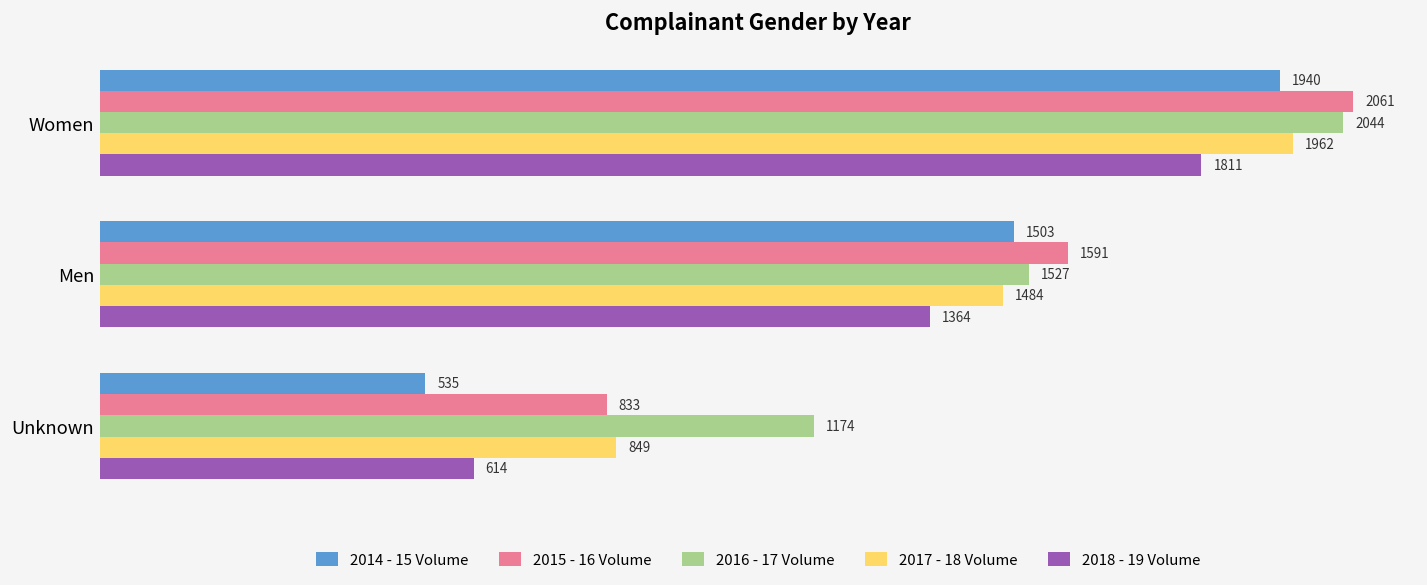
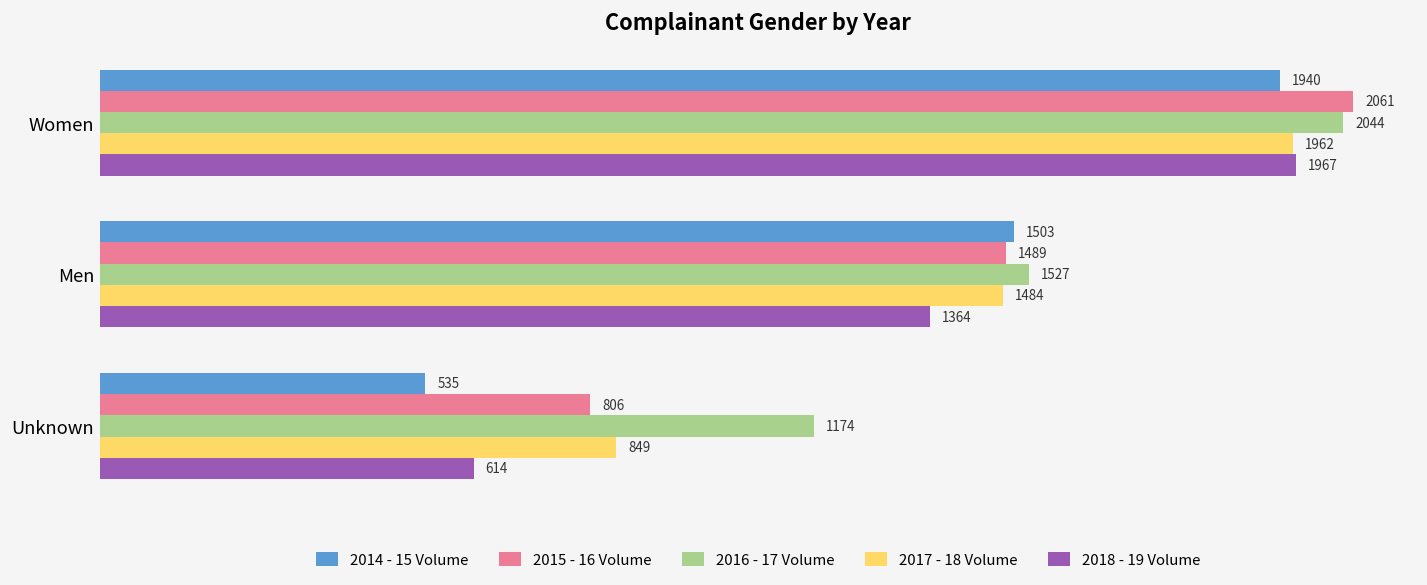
  {
    "2014 - 15 Volume": {
      "Women": 1940,
      "Men": 1503,
      "Unknown": 535
    },
    "2015 - 16 Volume": {
      "Women": 2061,
-     "Men": 1591,
-     "Unknown": 833
+     "Men": 1489,
+     "Unknown": 806
    },
    "2016 - 17 Volume": {
      "Women": 2044,
      "Men": 1527,
      "Unknown": 1174
    },
    "2017 - 18 Volume": {
      "Women": 1962,
      "Men": 1484,
      "Unknown": 849
    },
    "2018 - 19 Volume": {
-     "Women": 1811,
+     "Women": 1967,
      "Men": 1364,
      "Unknown": 614
    }
  }
